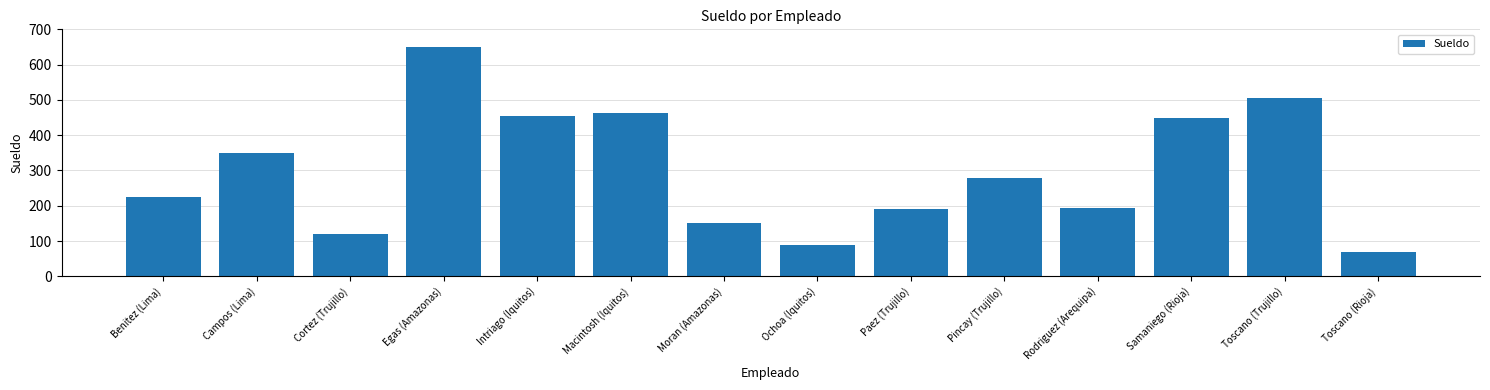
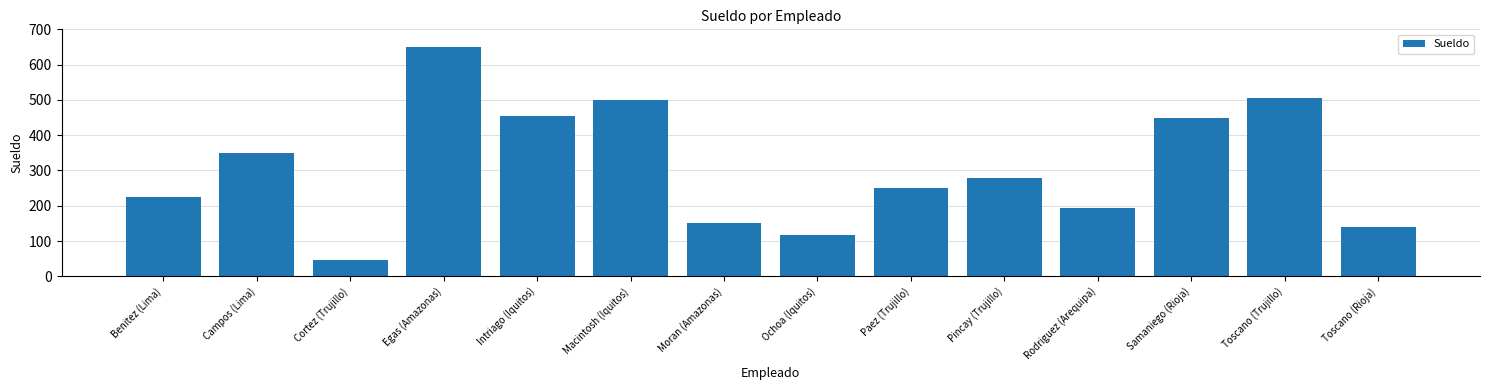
  {
    "Benitez (Lima)": 230,
    "Campos (Lima)": 350,
-   "Cortez (Trujillo)": 120,
+   "Cortez (Trujillo)": 50,
    "Egas (Amazonas)": 650,
    "Intriago (Iquitos)": 450,
-   "Macintosh (Iquitos)": 460,
+   "Macintosh (Iquitos)": 500,
    "Moran (Amazonas)": 150,
-   "Ochoa (Iquitos)": 90,
-   "Paez (Trujillo)": 190,
+   "Ochoa (Iquitos)": 120,
+   "Paez (Trujillo)": 250,
    "Pincay (Trujillo)": 280,
    "Rodriguez (Arequipa)": 190,
    "Samaniego (Rioja)": 450,
    "Toscano (Trujillo)": 510,
-   "Toscano (Rioja)": 70
+   "Toscano (Rioja)": 140
  }
